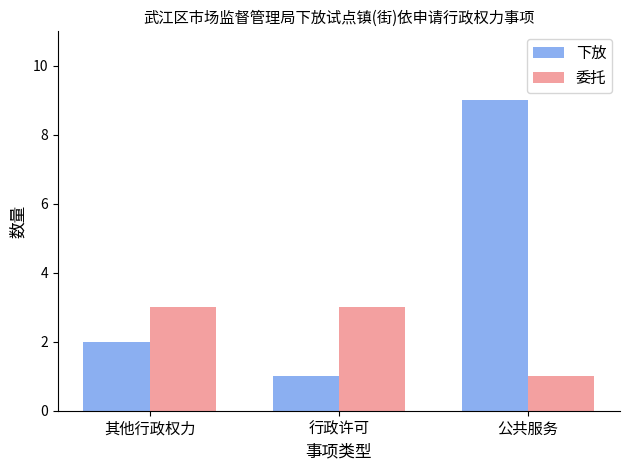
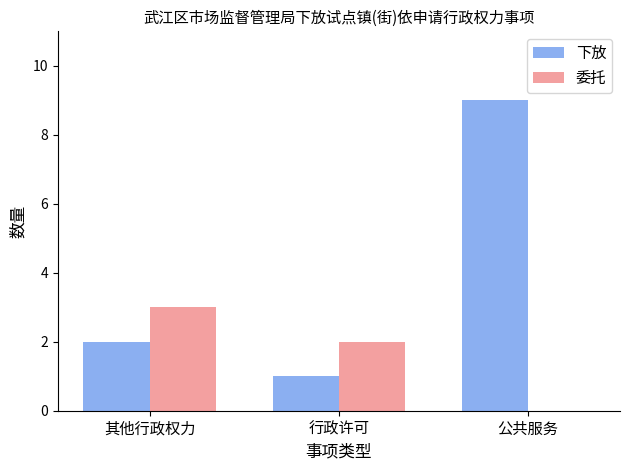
  {
    "下放": {
      "其他行政权力": 2,
      "行政许可": 1,
      "公共服务": 9
    },
    "委托": {
      "其他行政权力": 3,
-     "行政许可": 3,
-     "公共服务": 1
+     "行政许可": 2,
+     "公共服务": 0
    }
  }
